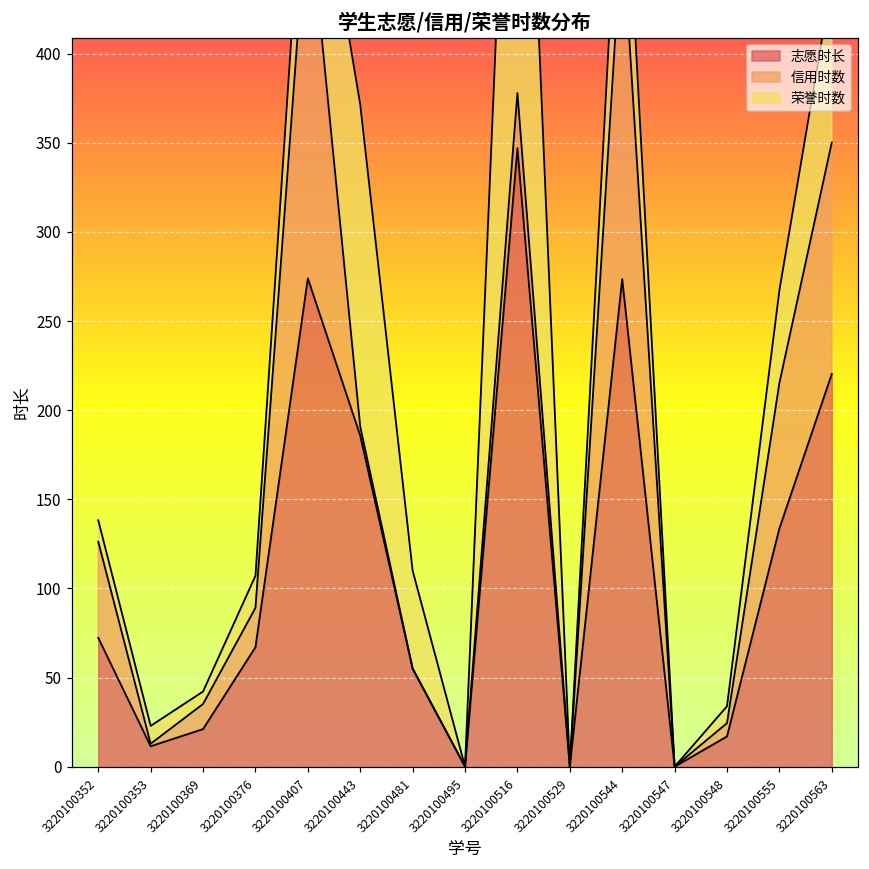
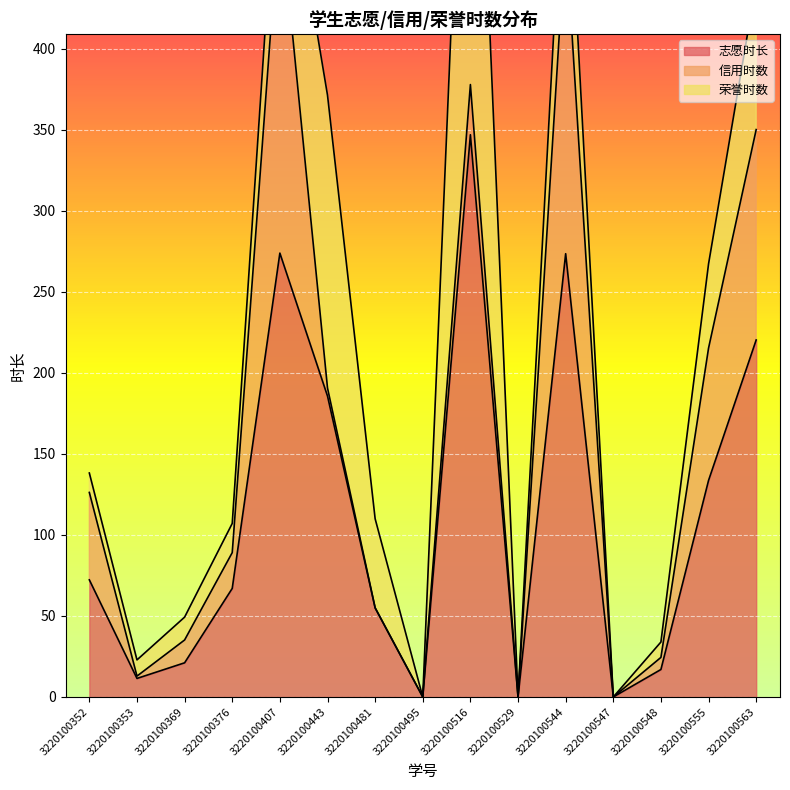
  {
    "志愿时长": {
      "3220100352": 72,
      "3220100369": 21,
      "3220100376": 67,
      "3220100407": 274,
      "3220100443": 186,
      "3220100516": 347,
      "3220100544": 274,
      "3220100548": 17,
      "3220100555": 134,
      "3220100563": 220
    },
    "信用时数": {
      "3220100352": 54,
      "3220100369": 14,
      "3220100376": 22,
      "3220100443": 5,
      "3220100516": 31,
      "3220100548": 7,
      "3220100555": 82,
      "3220100563": 130
    },
    "荣誉时数": {
      "3220100352": 12,
      "3220100353": 10,
-     "3220100369": 7,
+     "3220100369": 14,
      "3220100376": 18,
      "3220100443": 181,
      "3220100481": 55,
      "3220100548": 10,
      "3220100555": 52
    }
  }
